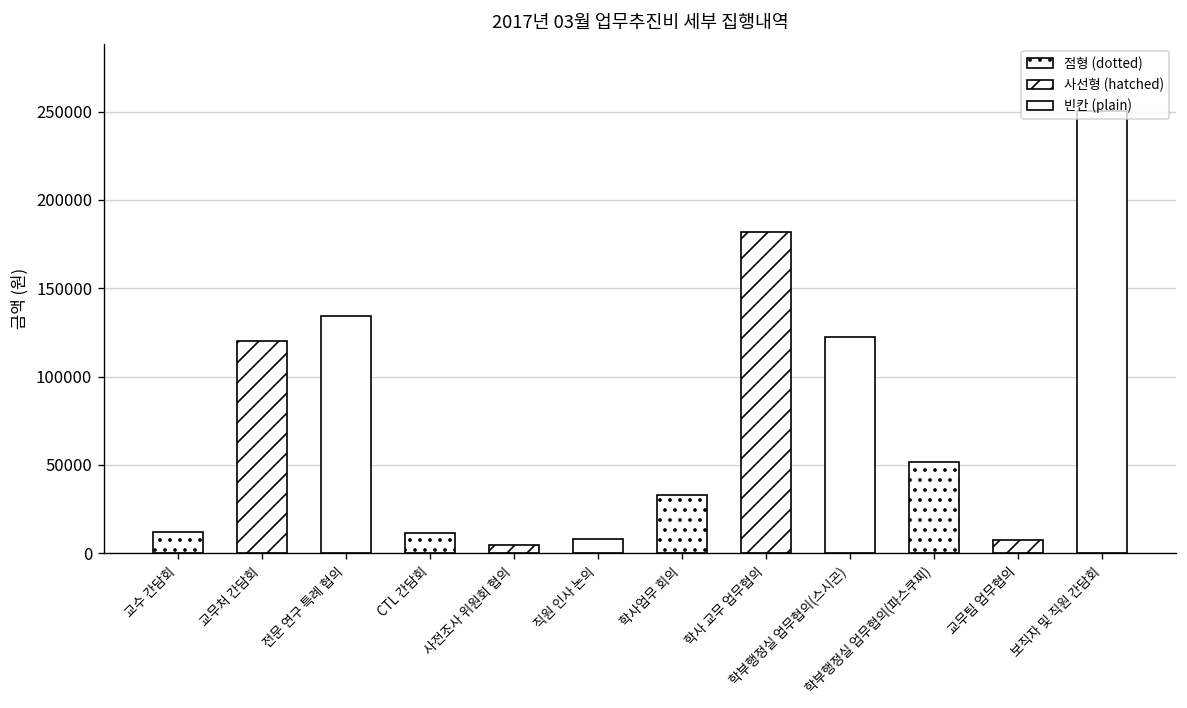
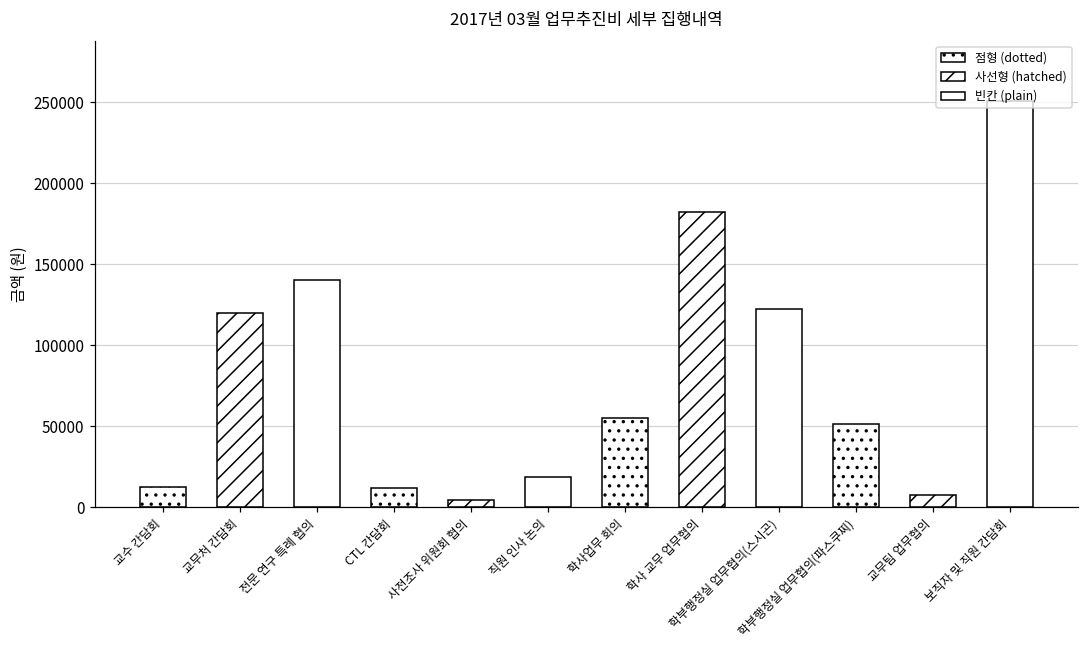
  {
    "교수 간담회": 12000,
    "교무처 간담회": 120000,
-   "전문 연구 특례 협의": 135000,
+   "전문 연구 특례 협의": 140000,
    "CTL 간담회": 12000,
    "사전조사 위원회 협의": 5000,
-   "직원 인사 논의": 8000,
-   "학사업무 회의": 33000,
+   "직원 인사 논의": 19000,
+   "학사업무 회의": 55000,
    "학사 교무 업무협의": 182000,
    "학부행정실 업무협의(스시곤)": 122000,
    "학부행정실 업무협의(파스쿠찌)": 52000,
    "교무팀 업무협의": 8000
  }
